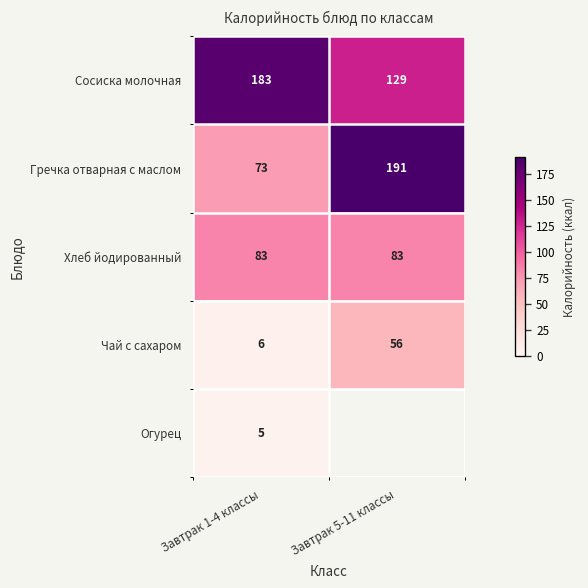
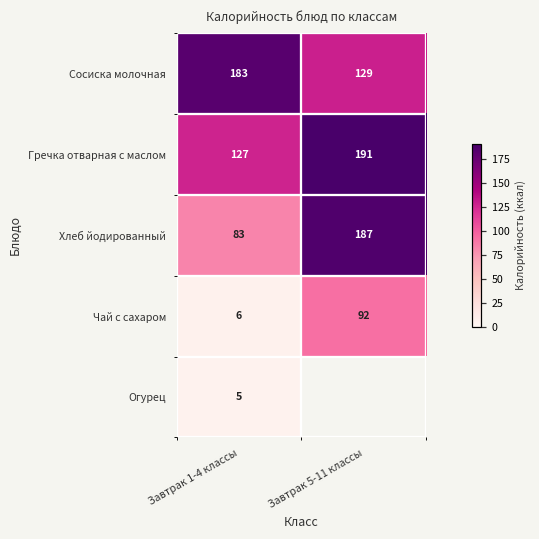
  {
    "Сосиска молочная": {
      "Завтрак 1-4 классы": 183,
      "Завтрак 5-11 классы": 129
    },
    "Гречка отварная с маслом": {
-     "Завтрак 1-4 классы": 73,
+     "Завтрак 1-4 классы": 127,
      "Завтрак 5-11 классы": 191
    },
    "Хлеб йодированный": {
      "Завтрак 1-4 классы": 83,
-     "Завтрак 5-11 классы": 83
+     "Завтрак 5-11 классы": 187
    },
    "Чай с сахаром": {
      "Завтрак 1-4 классы": 6,
-     "Завтрак 5-11 классы": 56
+     "Завтрак 5-11 классы": 92
    },
    "Огурец": {
      "Завтрак 1-4 классы": 5
    }
  }
